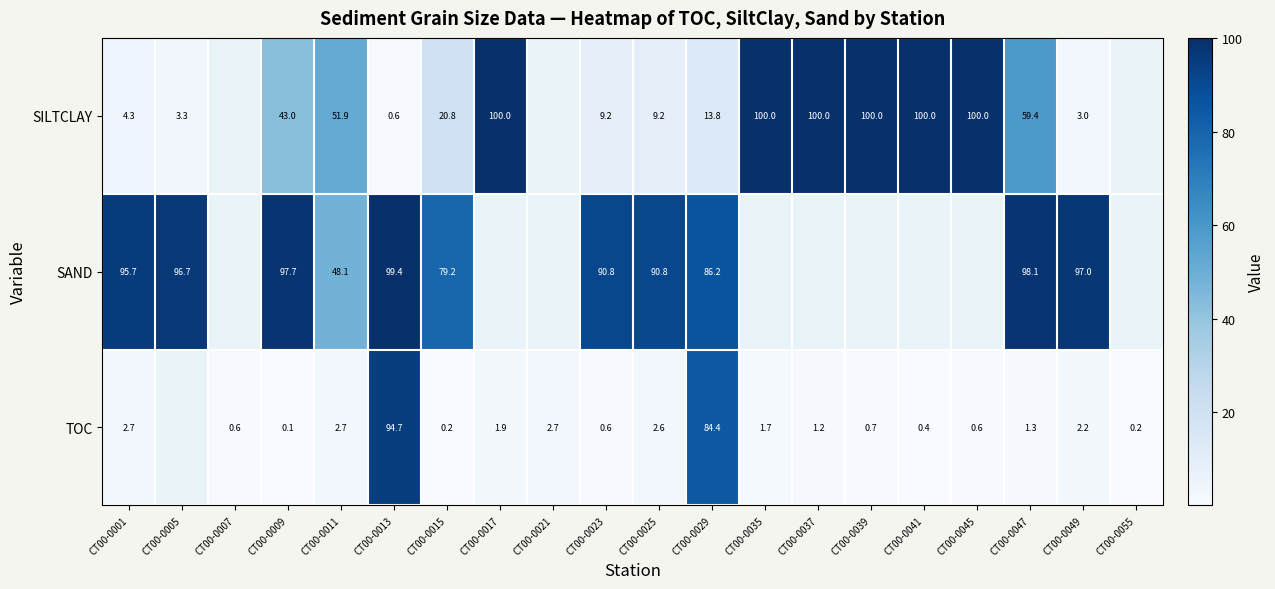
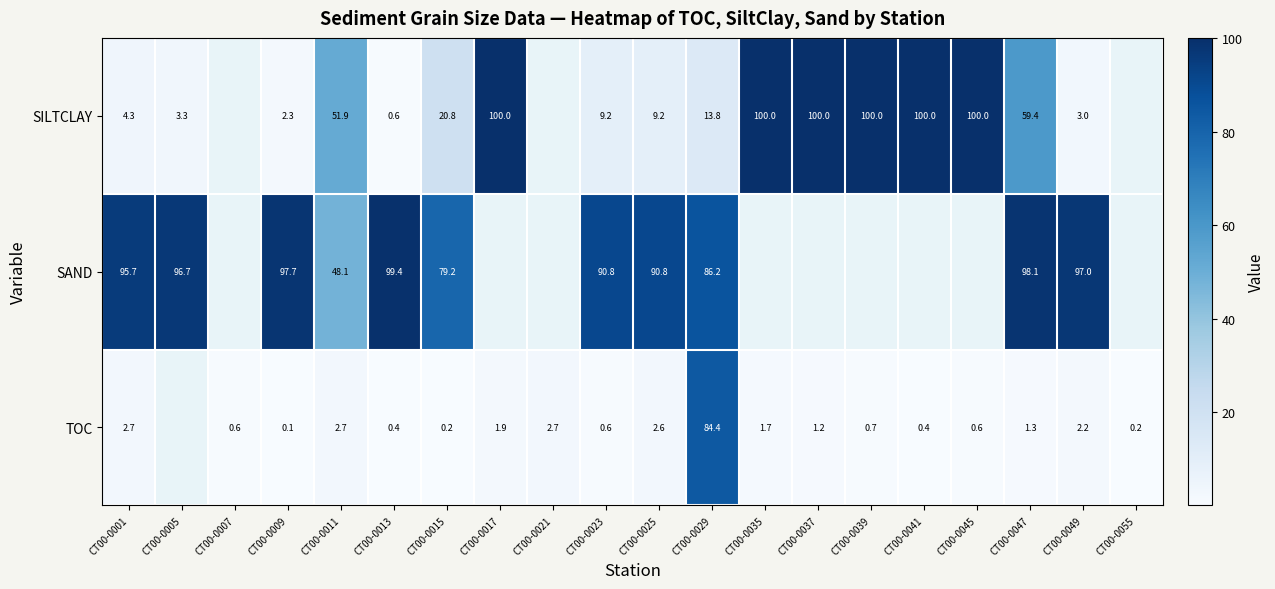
  {
    "SILTCLAY": {
      "CT00-0001": 4.3,
      "CT00-0005": 3.3,
-     "CT00-0009": 43.0,
+     "CT00-0009": 2.3,
      "CT00-0011": 51.9,
      "CT00-0013": 0.6,
      "CT00-0015": 20.8,
      "CT00-0017": 100.0,
      "CT00-0023": 9.2,
      "CT00-0025": 9.2,
      "CT00-0029": 13.8,
      "CT00-0035": 100.0,
      "CT00-0037": 100.0,
      "CT00-0039": 100.0,
      "CT00-0041": 100.0,
      "CT00-0045": 100.0,
      "CT00-0047": 59.4,
      "CT00-0049": 3.0
    },
    "SAND": {
      "CT00-0001": 95.7,
      "CT00-0005": 96.7,
      "CT00-0009": 97.7,
      "CT00-0011": 48.1,
      "CT00-0013": 99.4,
      "CT00-0015": 79.2,
      "CT00-0023": 90.8,
      "CT00-0025": 90.8,
      "CT00-0029": 86.2,
      "CT00-0047": 98.1,
      "CT00-0049": 97.0
    },
    "TOC": {
      "CT00-0001": 2.7,
      "CT00-0007": 0.6,
      "CT00-0009": 0.1,
      "CT00-0011": 2.7,
-     "CT00-0013": 94.7,
+     "CT00-0013": 0.4,
      "CT00-0015": 0.2,
      "CT00-0017": 1.9,
      "CT00-0021": 2.7,
      "CT00-0023": 0.6,
      "CT00-0025": 2.6,
      "CT00-0029": 84.4,
      "CT00-0035": 1.7,
      "CT00-0037": 1.2,
      "CT00-0039": 0.7,
      "CT00-0041": 0.4,
      "CT00-0045": 0.6,
      "CT00-0047": 1.3,
      "CT00-0049": 2.2,
      "CT00-0055": 0.2
    }
  }
